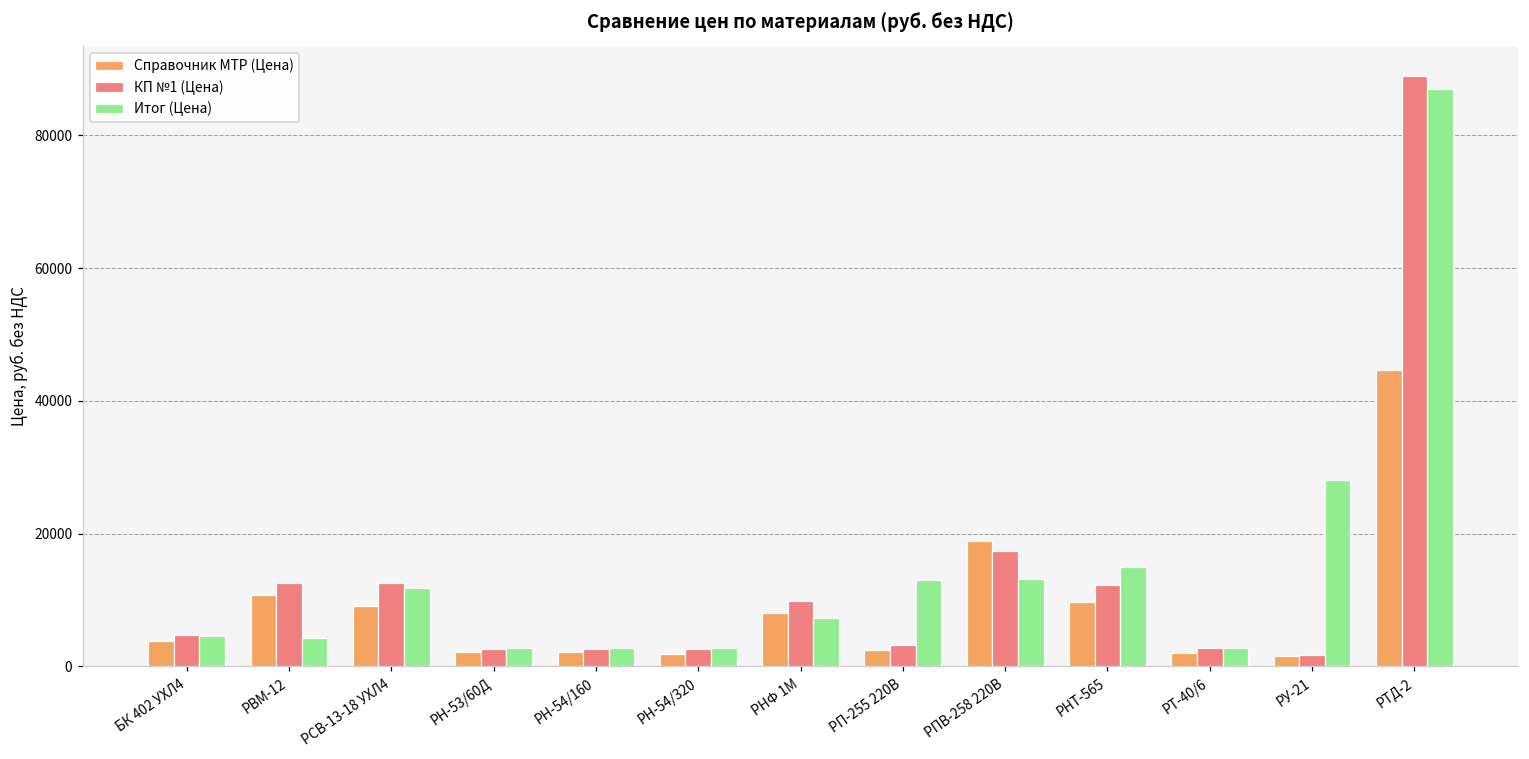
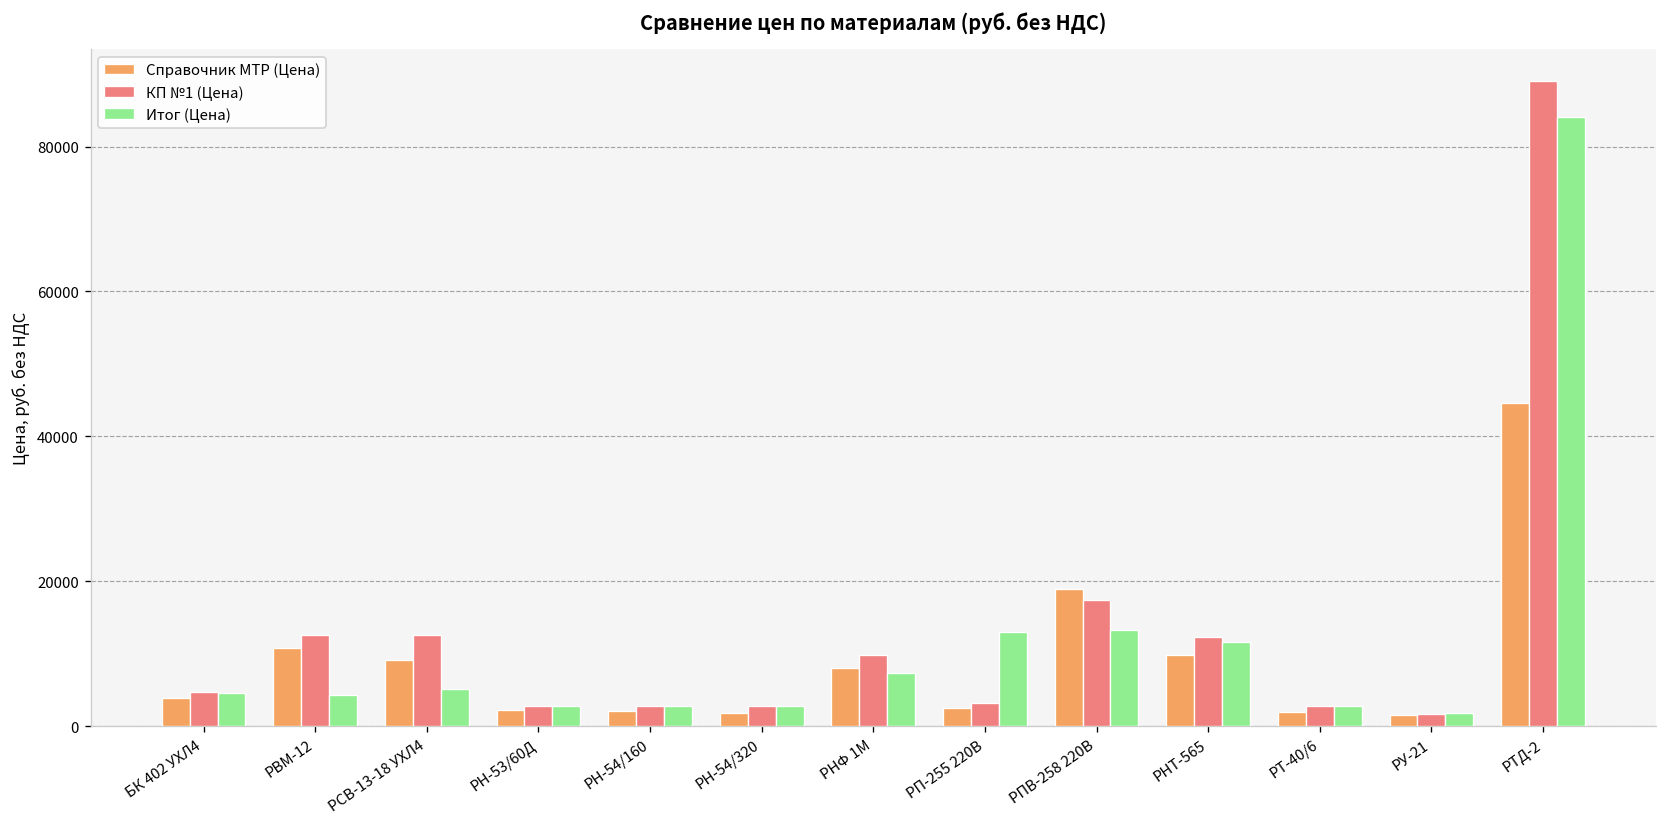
  {
    "Итог (Цена)": {
      "БК 402 УХЛ4": 5000,
      "РВМ-12": 4000,
-     "РСВ-13-18 УХЛ4": 12000,
+     "РСВ-13-18 УХЛ4": 5000,
      "РН-53/60Д": 3000,
      "РН-54/160": 3000,
      "РН-54/320": 3000,
      "РНФ 1М": 7000,
      "РП-255 220В": 13000,
      "РПВ-258 220В": 13000,
-     "РНТ-565": 15000,
+     "РНТ-565": 12000,
      "РТ-40/6": 3000,
-     "РУ-21": 28000,
-     "РТД-2": 87000
+     "РУ-21": 2000,
+     "РТД-2": 84000
    }
  }
